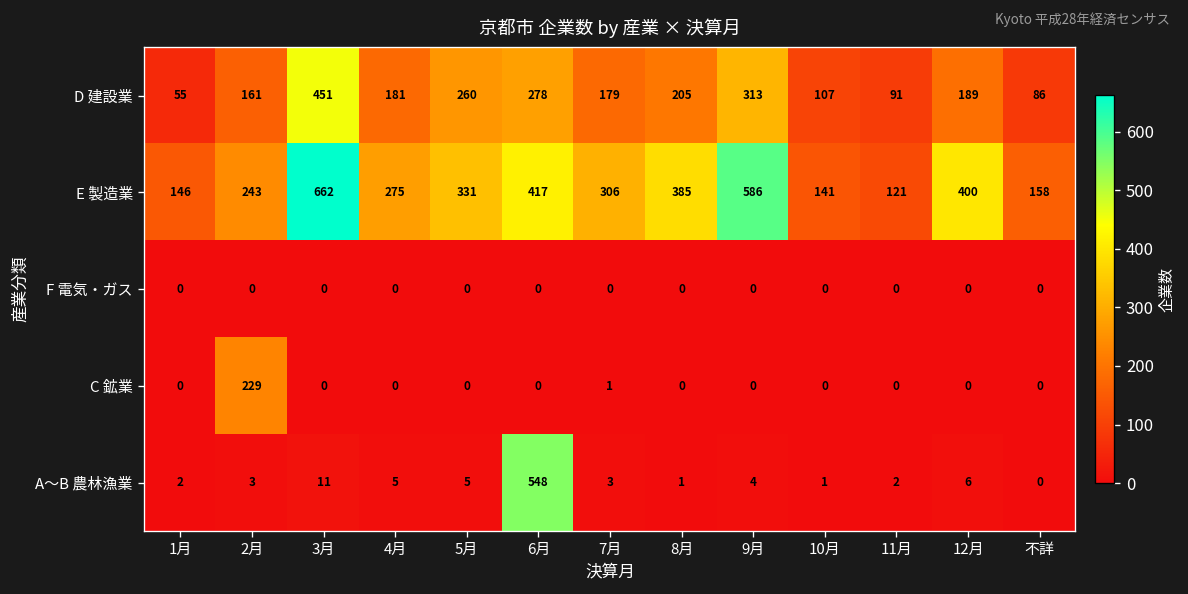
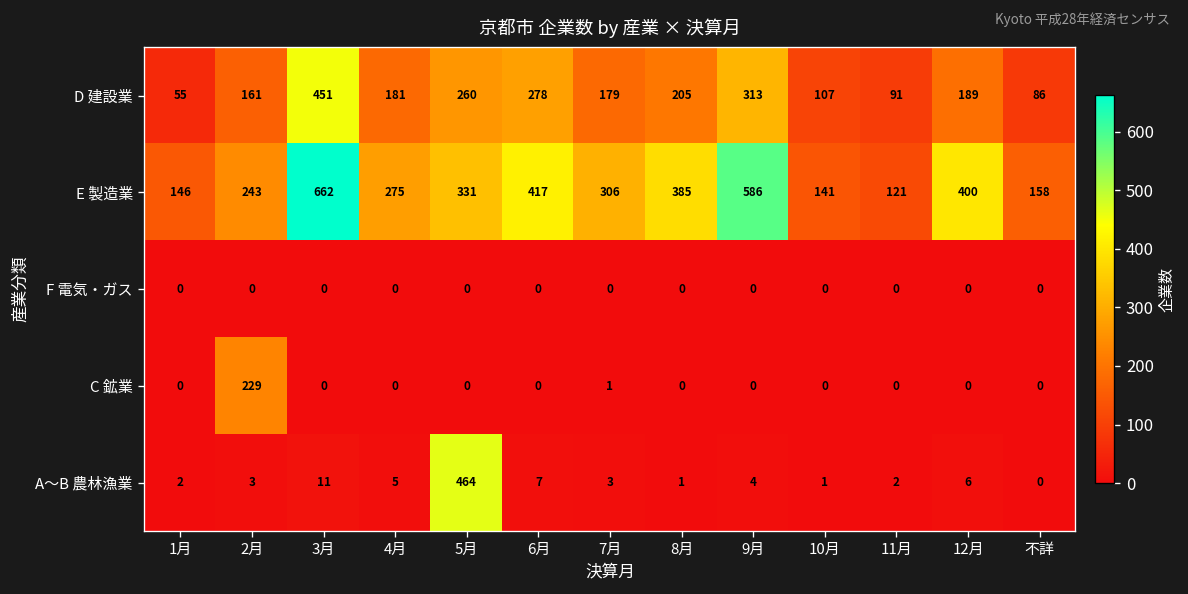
  {
    "D 建設業": {
      "1月": 55,
      "2月": 161,
      "3月": 451,
      "4月": 181,
      "5月": 260,
      "6月": 278,
      "7月": 179,
      "8月": 205,
      "9月": 313,
      "10月": 107,
      "11月": 91,
      "12月": 189,
      "不詳": 86
    },
    "E 製造業": {
      "1月": 146,
      "2月": 243,
      "3月": 662,
      "4月": 275,
      "5月": 331,
      "6月": 417,
      "7月": 306,
      "8月": 385,
      "9月": 586,
      "10月": 141,
      "11月": 121,
      "12月": 400,
      "不詳": 158
    },
    "F 電気・ガス": {
      "1月": 0,
      "2月": 0,
      "3月": 0,
      "4月": 0,
      "5月": 0,
      "6月": 0,
      "7月": 0,
      "8月": 0,
      "9月": 0,
      "10月": 0,
      "11月": 0,
      "12月": 0,
      "不詳": 0
    },
    "C 鉱業": {
      "1月": 0,
      "2月": 229,
      "3月": 0,
      "4月": 0,
      "5月": 0,
      "6月": 0,
      "7月": 1,
      "8月": 0,
      "9月": 0,
      "10月": 0,
      "11月": 0,
      "12月": 0,
      "不詳": 0
    },
    "A～B 農林漁業": {
      "1月": 2,
      "2月": 3,
      "3月": 11,
      "4月": 5,
-     "5月": 5,
-     "6月": 548,
+     "5月": 464,
+     "6月": 7,
      "7月": 3,
      "8月": 1,
      "9月": 4,
      "10月": 1,
      "11月": 2,
      "12月": 6,
      "不詳": 0
    }
  }
